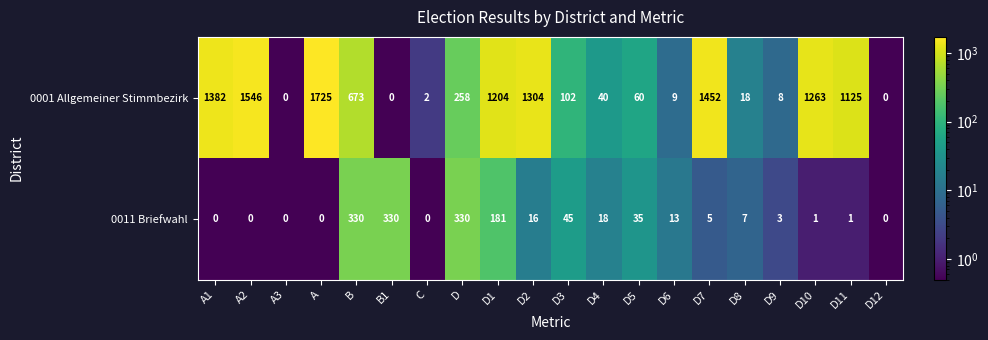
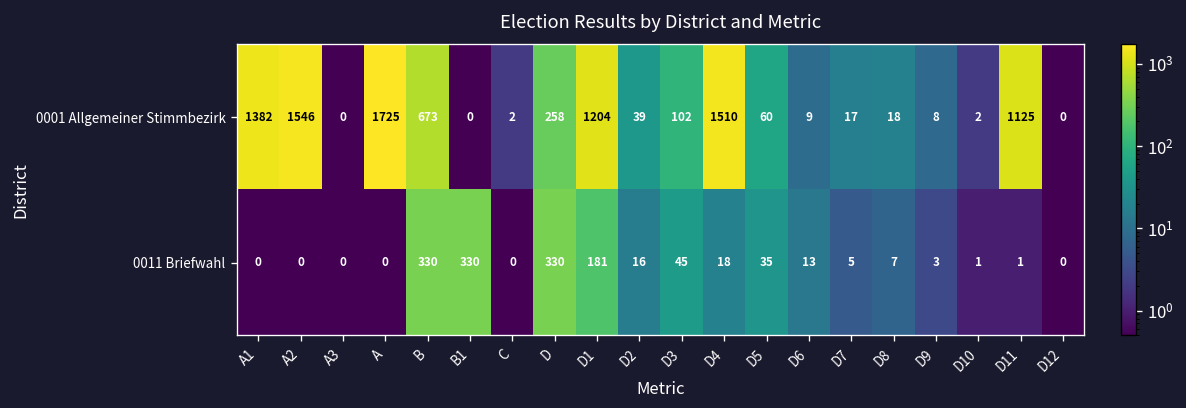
  {
    "0001 Allgemeiner Stimmbezirk": {
      "A1": 1382,
      "A2": 1546,
      "A3": 0,
      "A": 1725,
      "B": 673,
      "B1": 0,
      "C": 2,
      "D": 258,
      "D1": 1204,
-     "D2": 1304,
+     "D2": 39,
      "D3": 102,
-     "D4": 40,
+     "D4": 1510,
      "D5": 60,
      "D6": 9,
-     "D7": 1452,
+     "D7": 17,
      "D8": 18,
      "D9": 8,
-     "D10": 1263,
+     "D10": 2,
      "D11": 1125,
      "D12": 0
    },
    "0011 Briefwahl": {
      "A1": 0,
      "A2": 0,
      "A3": 0,
      "A": 0,
      "B": 330,
      "B1": 330,
      "C": 0,
      "D": 330,
      "D1": 181,
      "D2": 16,
      "D3": 45,
      "D4": 18,
      "D5": 35,
      "D6": 13,
      "D7": 5,
      "D8": 7,
      "D9": 3,
      "D10": 1,
      "D11": 1,
      "D12": 0
    }
  }
